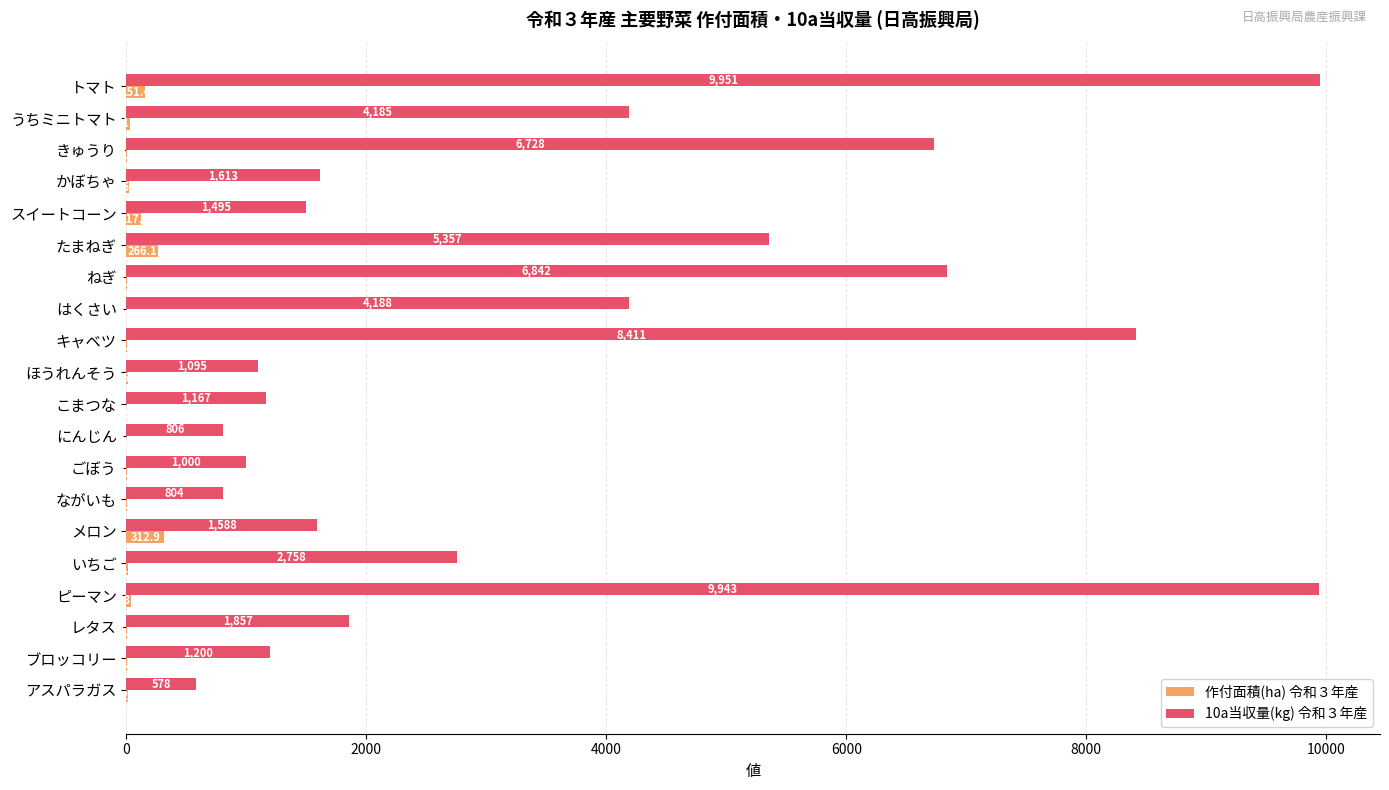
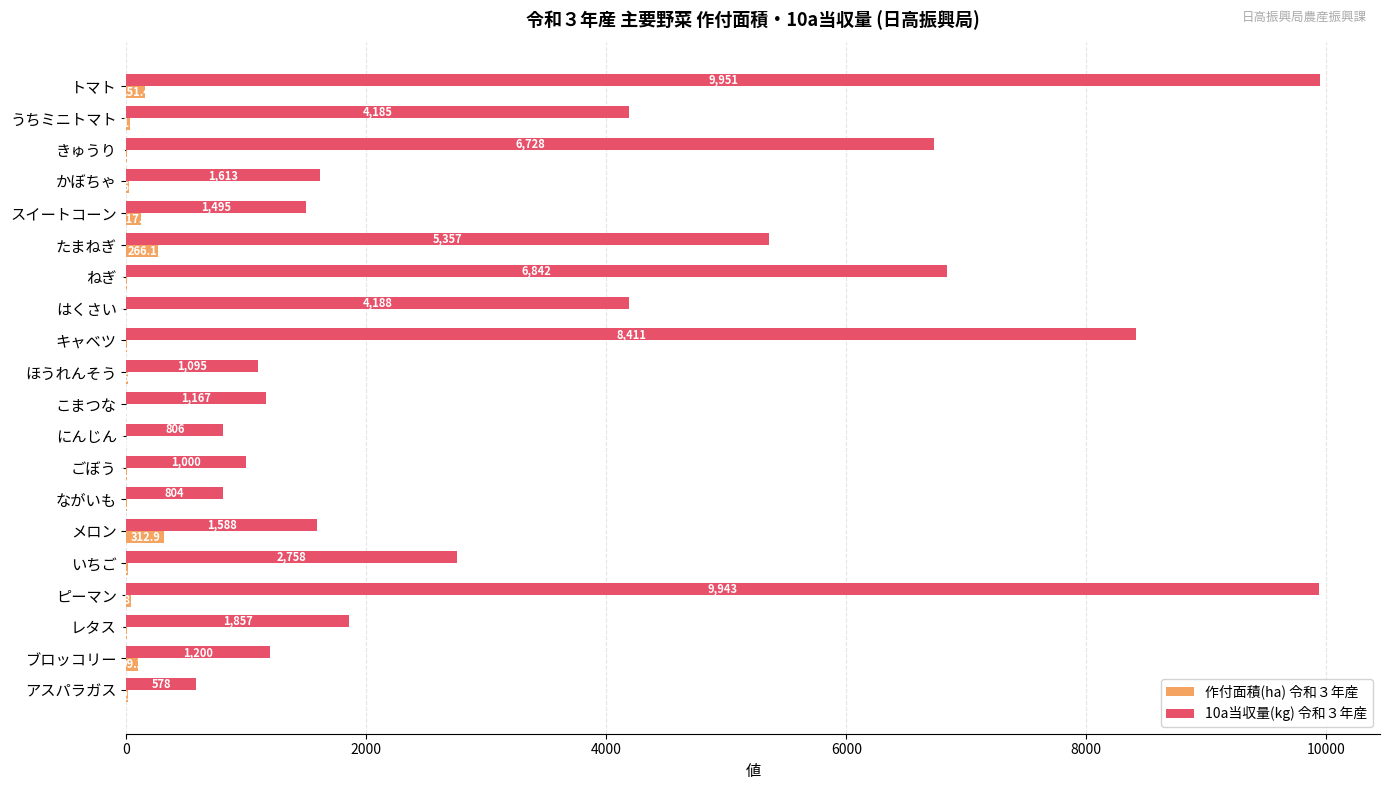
  {
    "作付面積(ha) 令和３年産": {
      "うちミニトマト": "30",
      "かぼちゃ": "30",
      "スイートコーン": "120",
      "ピーマン": "40",
-     "ブロッコリー": "0"
+     "ブロッコリー": "100"
    },
    "10a当収量(kg) 令和３年産": {
      "トマト": "9,951",
      "うちミニトマト": "4,185",
      "きゅうり": "6,728",
      "かぼちゃ": "1,613",
      "スイートコーン": "1,495",
      "たまねぎ": "5,357",
      "ねぎ": "6,842",
      "はくさい": "4,188",
      "キャベツ": "8,411",
      "ほうれんそう": "1,095",
      "こまつな": "1,167",
      "にんじん": "806",
      "ごぼう": "1,000",
      "ながいも": "804",
      "メロン": "1,588",
      "いちご": "2,758",
      "ピーマン": "9,943",
      "レタス": "1,857",
      "ブロッコリー": "1,200",
      "アスパラガス": "578"
    }
  }
